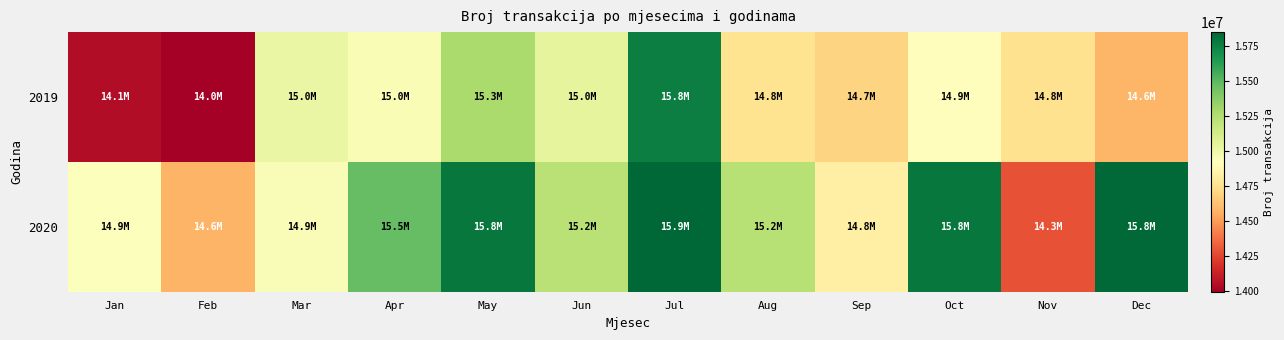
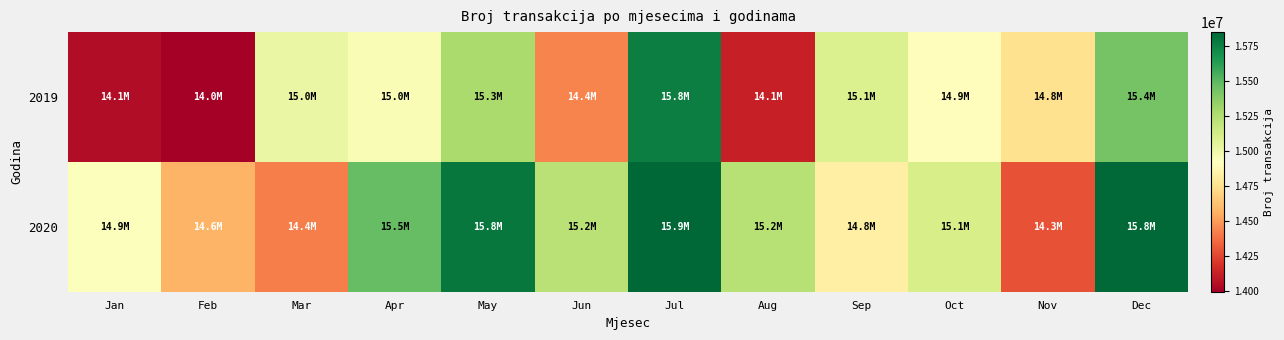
  {
    "2019": {
      "Jan": "14.1M",
      "Feb": "14.0M",
      "Mar": "15.0M",
      "Apr": "15.0M",
      "May": "15.3M",
-     "Jun": "15.0M",
+     "Jun": "14.4M",
      "Jul": "15.8M",
-     "Aug": "14.8M",
-     "Sep": "14.7M",
+     "Aug": "14.1M",
+     "Sep": "15.1M",
      "Oct": "14.9M",
      "Nov": "14.8M",
-     "Dec": "14.6M"
+     "Dec": "15.4M"
    },
    "2020": {
      "Jan": "14.9M",
      "Feb": "14.6M",
-     "Mar": "14.9M",
+     "Mar": "14.4M",
      "Apr": "15.5M",
      "May": "15.8M",
      "Jun": "15.2M",
      "Jul": "15.9M",
      "Aug": "15.2M",
      "Sep": "14.8M",
-     "Oct": "15.8M",
+     "Oct": "15.1M",
      "Nov": "14.3M",
      "Dec": "15.8M"
    }
  }
